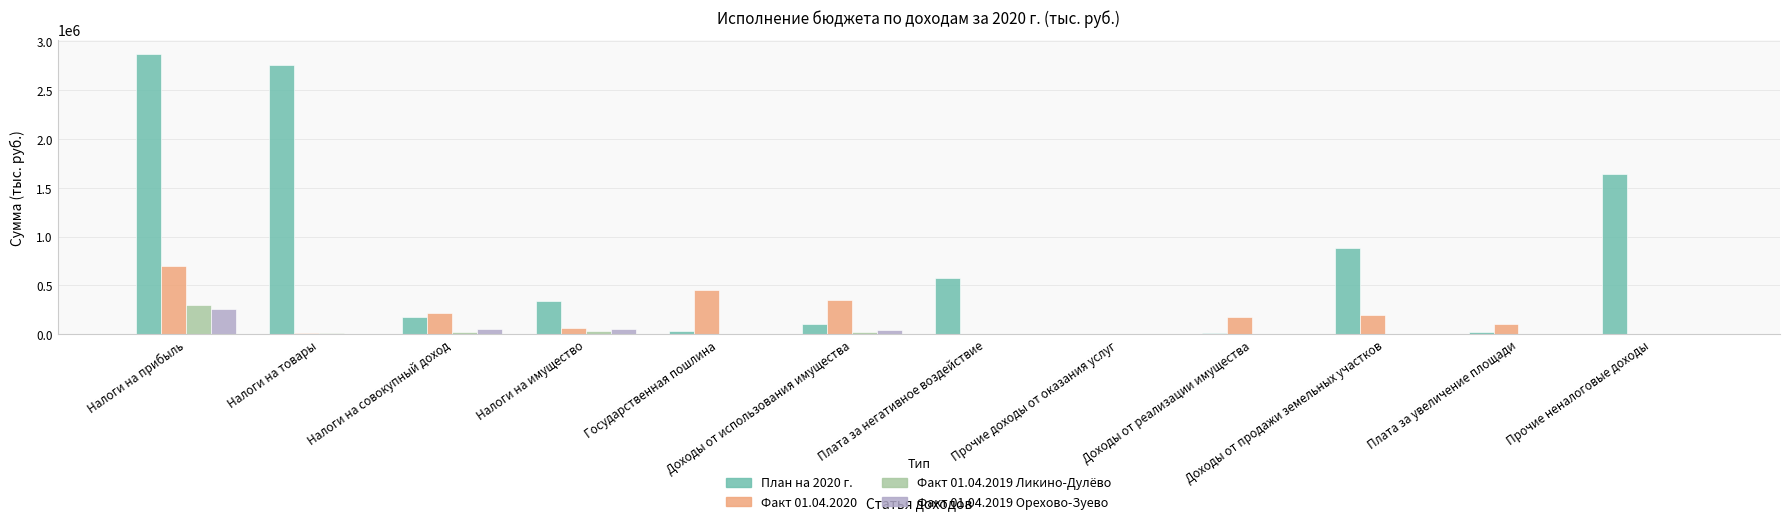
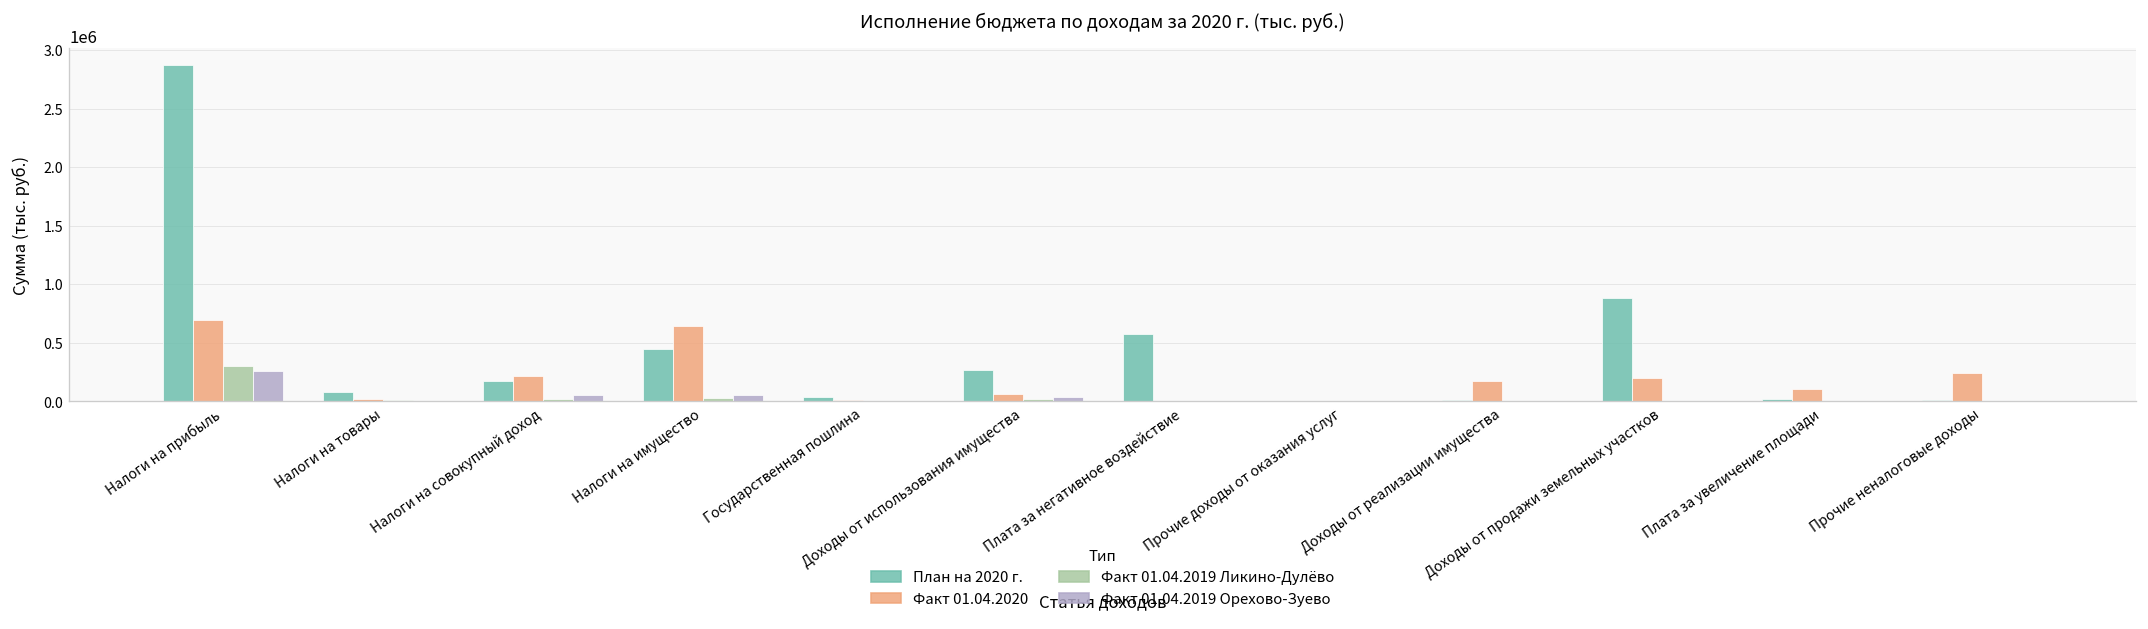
  {
    "План на 2020 г.": {
      "Налоги на прибыль": 2900000,
-     "Налоги на товары": 2800000,
+     "Налоги на товары": 100000,
      "Налоги на совокупный доход": 200000,
-     "Налоги на имущество": 300000,
+     "Налоги на имущество": 500000,
      "Государственная пошлина": 0,
-     "Доходы от использования имущества": 100000,
+     "Доходы от использования имущества": 300000,
      "Плата за негативное воздействие": 600000,
      "Доходы от продажи земельных участков": 900000,
-     "Прочие неналоговые доходы": 1600000
+     "Прочие неналоговые доходы": 0
    },
    "Факт 01.04.2020": {
      "Налоги на прибыль": 700000,
      "Налоги на совокупный доход": 200000,
-     "Налоги на имущество": 100000,
-     "Государственная пошлина": 500000,
-     "Доходы от использования имущества": 400000,
+     "Налоги на имущество": 600000,
+     "Государственная пошлина": 0,
+     "Доходы от использования имущества": 100000,
      "Доходы от реализации имущества": 200000,
      "Доходы от продажи земельных участков": 200000,
      "Плата за увеличение площади": 100000,
-     "Прочие неналоговые доходы": 0
+     "Прочие неналоговые доходы": 200000
    }
  }
